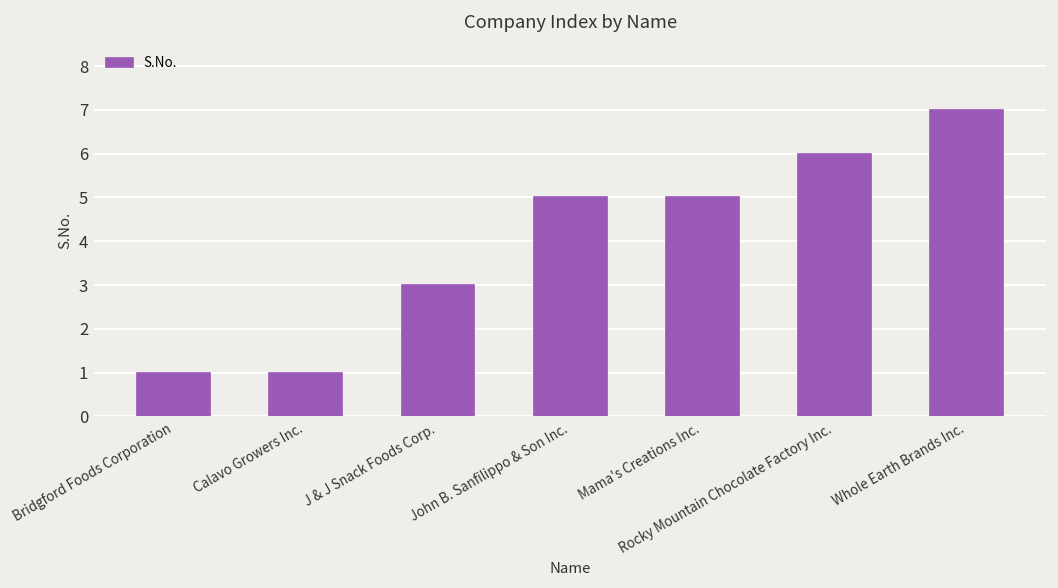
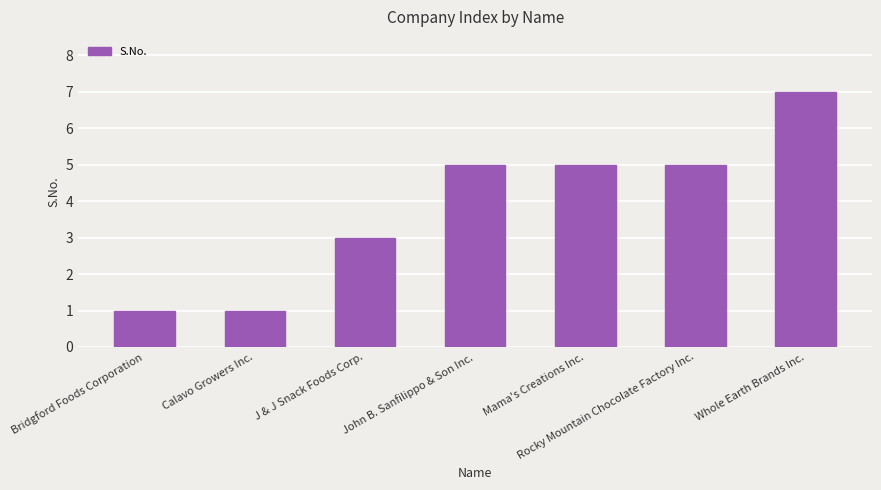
  {
    "Bridgford Foods Corporation": 1,
    "Calavo Growers Inc.": 1,
    "J & J Snack Foods Corp.": 3,
    "John B. Sanfilippo & Son Inc.": 5,
    "Mama's Creations Inc.": 5,
-   "Rocky Mountain Chocolate Factory Inc.": 6,
+   "Rocky Mountain Chocolate Factory Inc.": 5,
    "Whole Earth Brands Inc.": 7
  }
